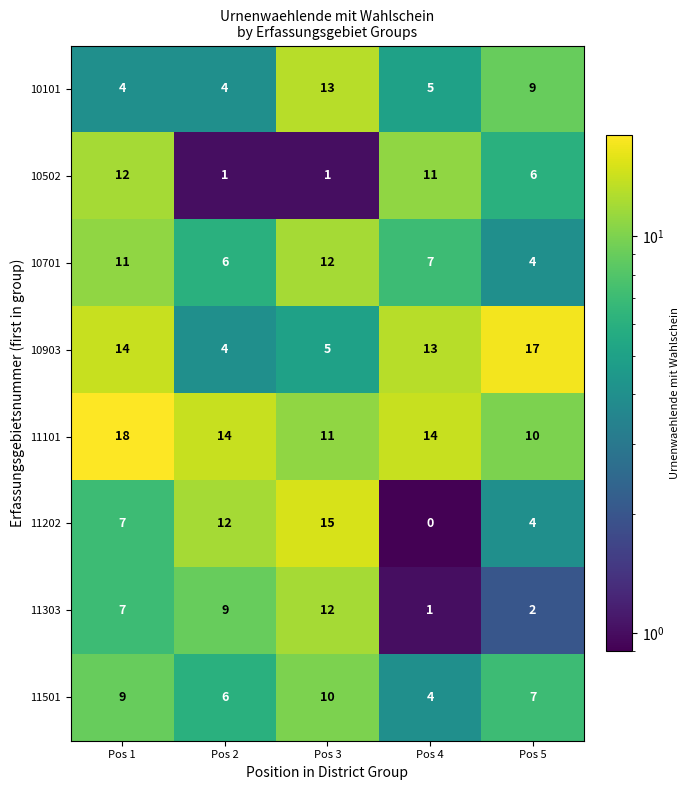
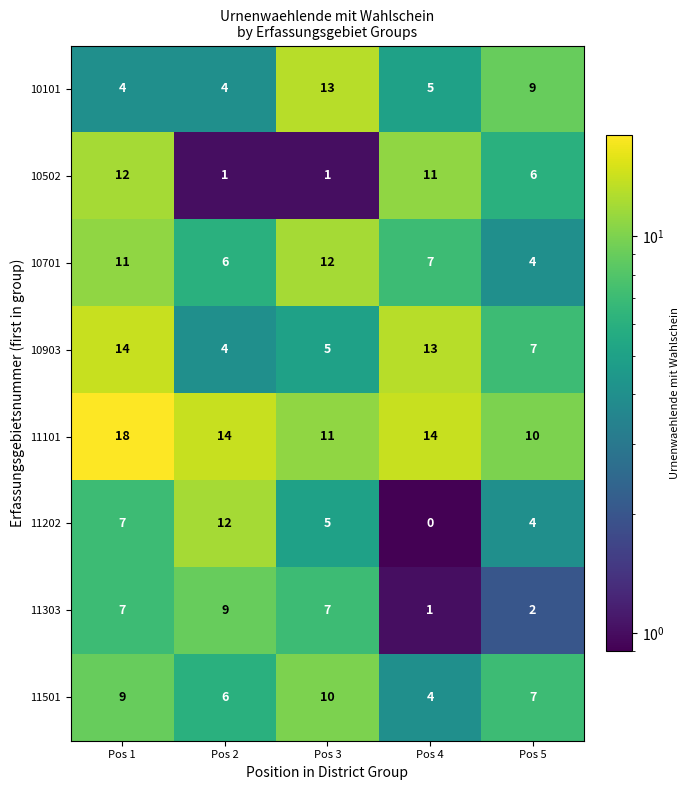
  {
    "10101": {
      "Pos 1": 4,
      "Pos 2": 4,
      "Pos 3": 13,
      "Pos 4": 5,
      "Pos 5": 9
    },
    "10502": {
      "Pos 1": 12,
      "Pos 2": 1,
      "Pos 3": 1,
      "Pos 4": 11,
      "Pos 5": 6
    },
    "10701": {
      "Pos 1": 11,
      "Pos 2": 6,
      "Pos 3": 12,
      "Pos 4": 7,
      "Pos 5": 4
    },
    "10903": {
      "Pos 1": 14,
      "Pos 2": 4,
      "Pos 3": 5,
      "Pos 4": 13,
-     "Pos 5": 17
+     "Pos 5": 7
    },
    "11101": {
      "Pos 1": 18,
      "Pos 2": 14,
      "Pos 3": 11,
      "Pos 4": 14,
      "Pos 5": 10
    },
    "11202": {
      "Pos 1": 7,
      "Pos 2": 12,
-     "Pos 3": 15,
+     "Pos 3": 5,
      "Pos 4": 0,
      "Pos 5": 4
    },
    "11303": {
      "Pos 1": 7,
      "Pos 2": 9,
-     "Pos 3": 12,
+     "Pos 3": 7,
      "Pos 4": 1,
      "Pos 5": 2
    },
    "11501": {
      "Pos 1": 9,
      "Pos 2": 6,
      "Pos 3": 10,
      "Pos 4": 4,
      "Pos 5": 7
    }
  }
